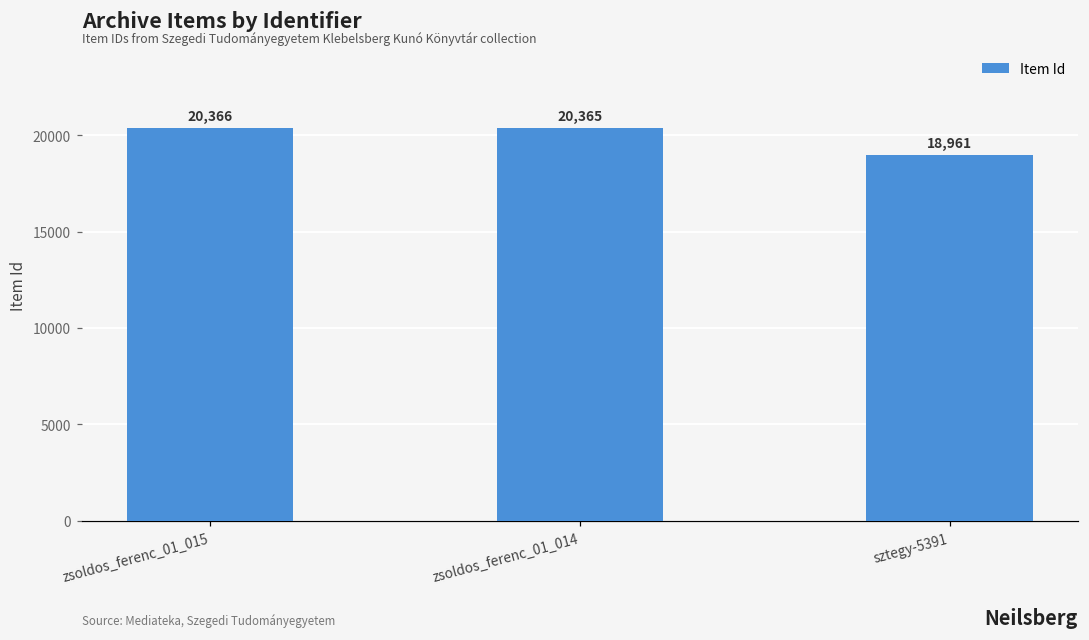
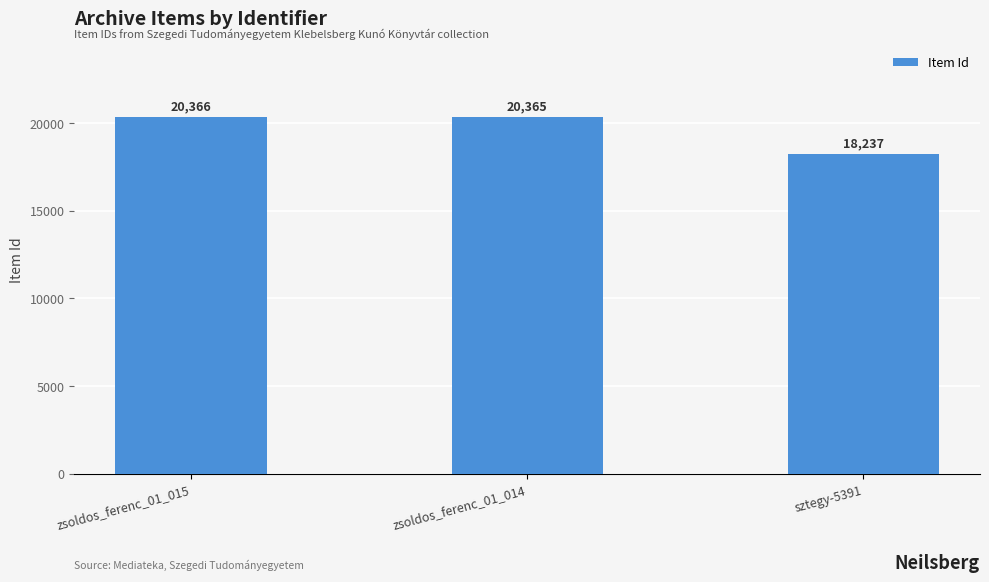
  {
    "zsoldos_ferenc_01_015": "20,366",
    "zsoldos_ferenc_01_014": "20,365",
-   "sztegy-5391": "18,961"
+   "sztegy-5391": "18,237"
  }
